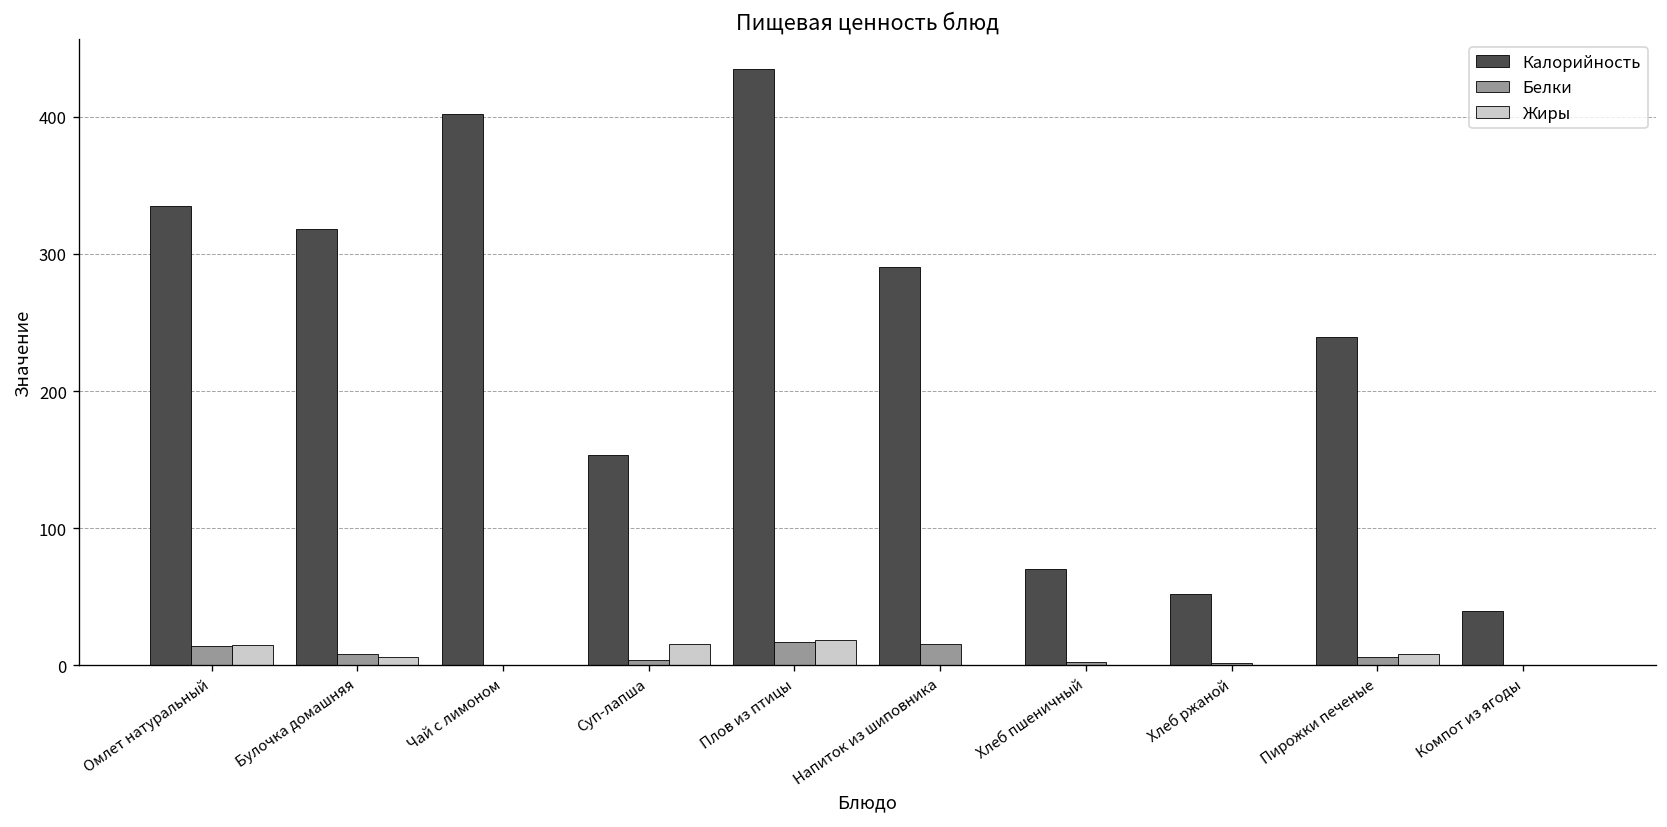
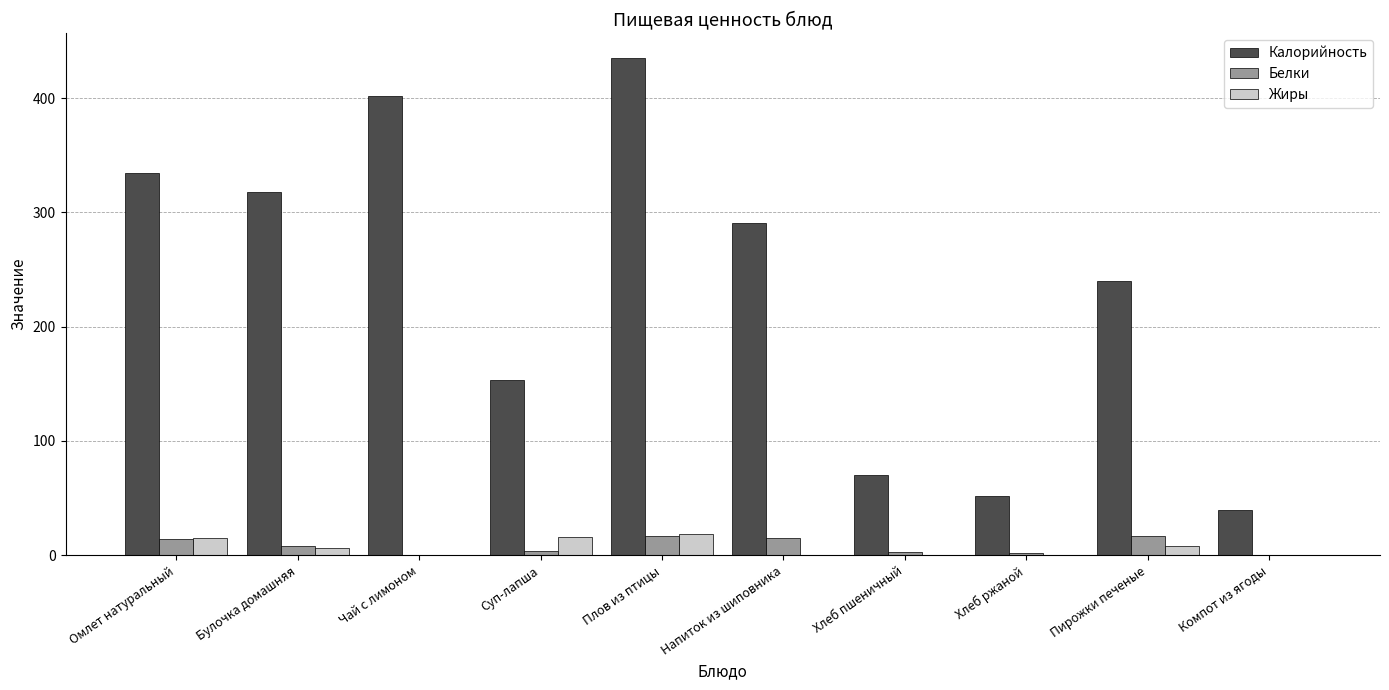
  {
    "Калорийность": {
      "Омлет натуральный": 335,
      "Булочка домашняя": 318,
      "Чай с лимоном": 402,
      "Суп-лапша": 153,
      "Плов из птицы": 435,
      "Напиток из шиповника": 291,
      "Хлеб пшеничный": 71,
      "Хлеб ржаной": 52,
      "Пирожки печеные": 240,
      "Компот из ягоды": 40
    },
    "Белки": {
      "Омлет натуральный": 14,
      "Булочка домашняя": 8,
      "Суп-лапша": 4,
      "Плов из птицы": 17,
      "Напиток из шиповника": 15,
      "Хлеб пшеничный": 2,
-     "Пирожки печеные": 6
+     "Пирожки печеные": 17
    },
    "Жиры": {
      "Омлет натуральный": 15,
      "Булочка домашняя": 6,
      "Чай с лимоном": 0,
      "Суп-лапша": 16,
      "Плов из птицы": 18,
      "Пирожки печеные": 8
    }
  }
